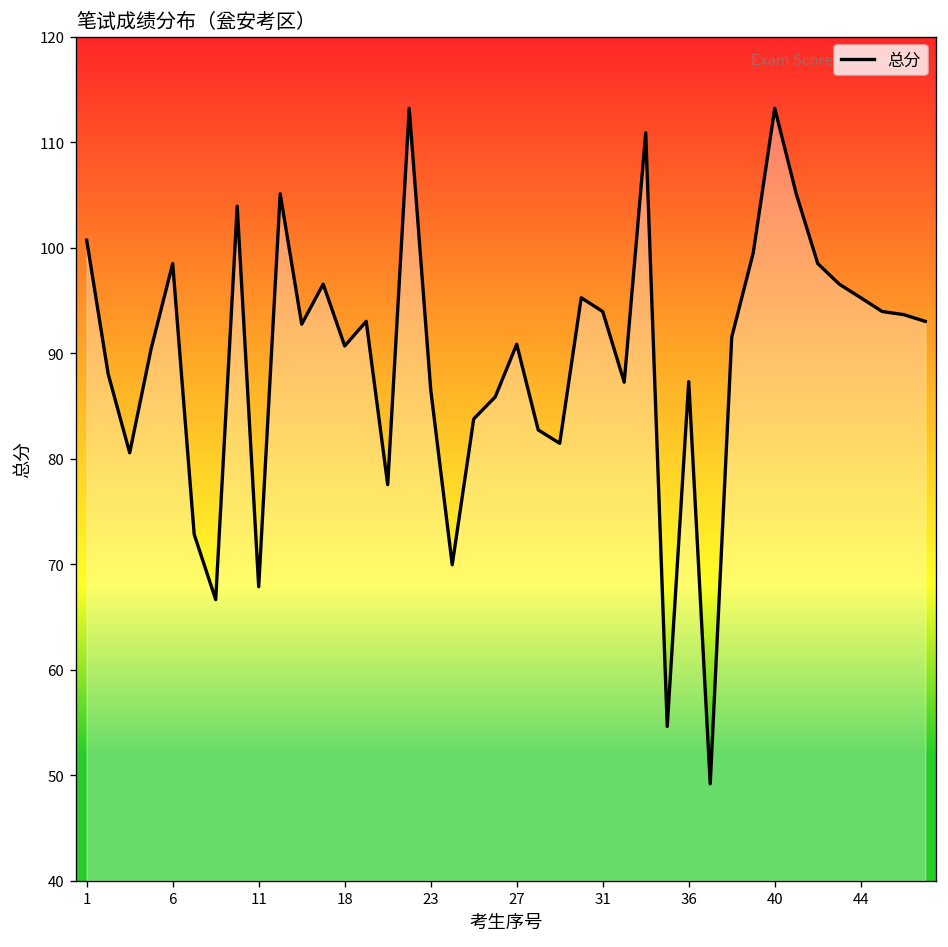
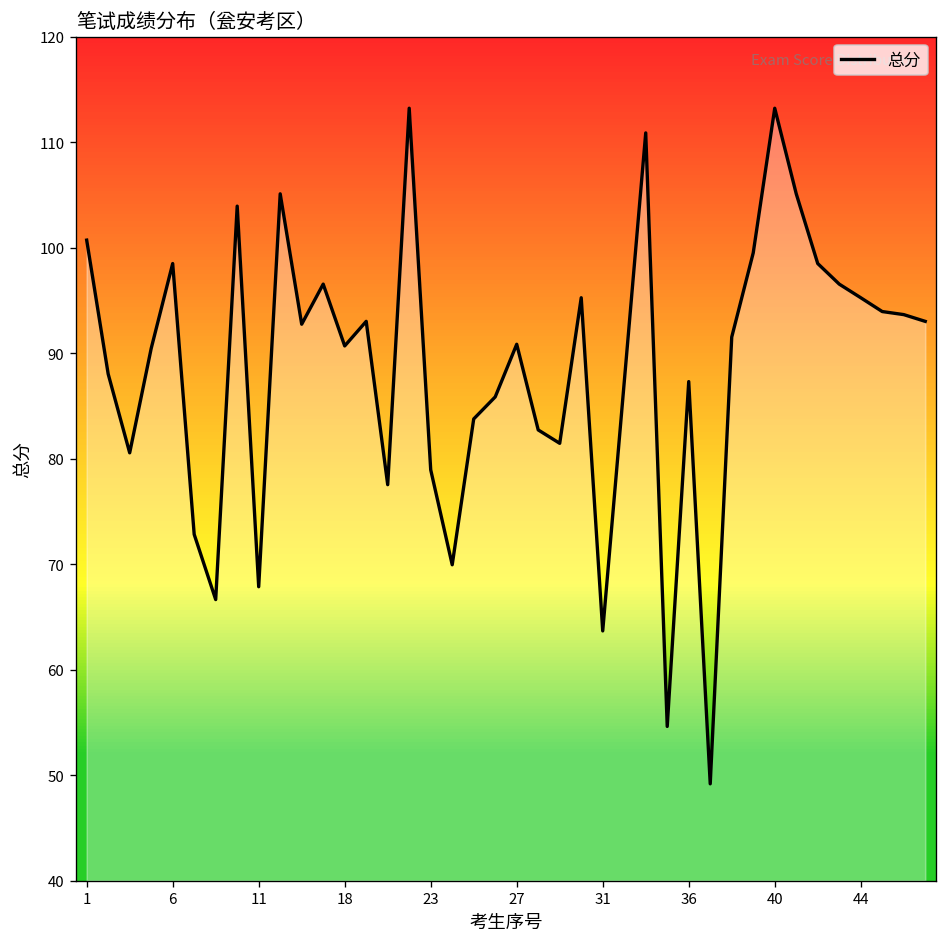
  {
    "1": 101,
    "6": 98,
    "11": 68,
    "18": 91,
-   "23": 87,
+   "23": 79,
    "27": 91,
-   "31": 94,
+   "31": 64,
    "36": 87,
    "40": 113,
    "44": 95
  }
